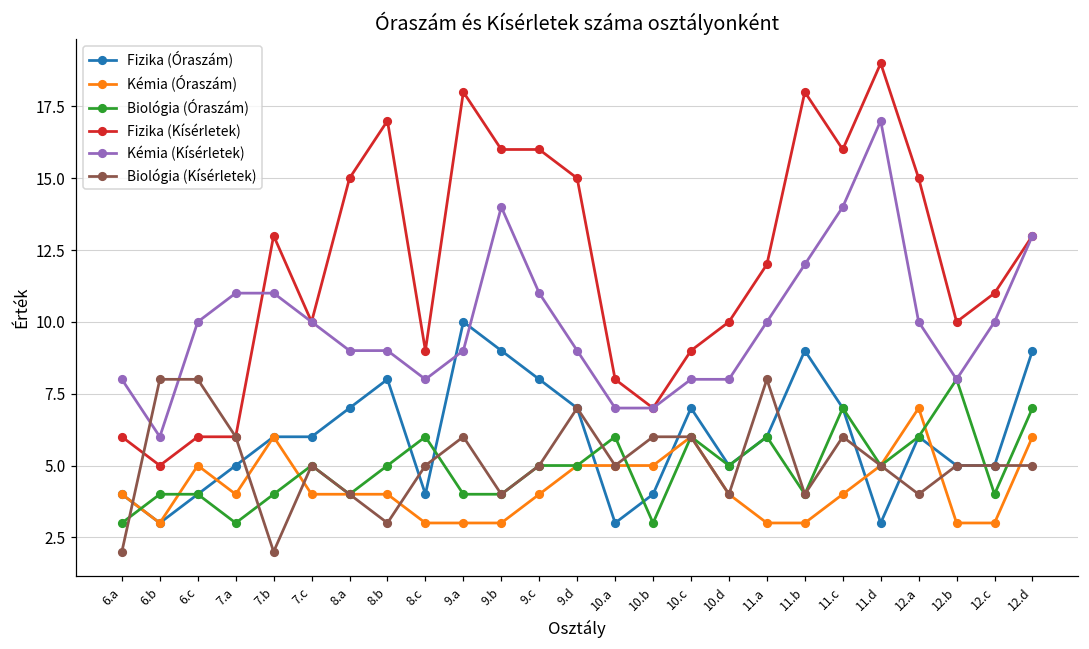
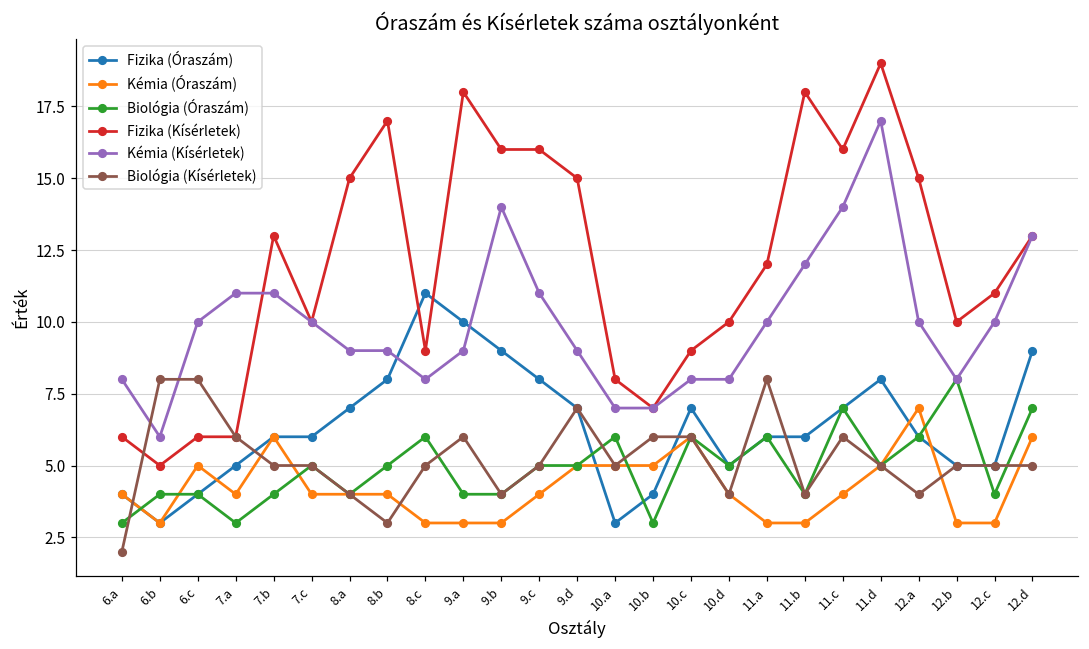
  {
    "Fizika (Óraszám)": {
      "7.a": 5,
      "7.c": 6,
      "8.a": 7,
      "8.b": 8,
-     "8.c": 4,
+     "8.c": 11,
      "9.a": 10,
      "9.b": 9,
      "9.c": 8,
      "10.a": 3,
      "10.b": 4,
      "10.c": 7,
-     "11.b": 9,
-     "11.d": 3,
+     "11.b": 6,
+     "11.d": 8,
      "12.d": 9
    },
    "Kémia (Óraszám)": {
      "6.c": 5,
      "7.a": 4,
      "7.c": 4,
      "8.b": 4,
      "8.c": 3,
      "9.a": 3,
      "9.b": 3,
      "9.c": 4,
      "10.b": 5,
      "11.a": 3,
      "11.b": 3,
      "11.c": 4,
      "12.a": 7,
      "12.b": 3,
      "12.c": 3,
      "12.d": 6
    },
    "Biológia (Óraszám)": {
      "6.a": 3,
      "6.b": 4,
      "7.a": 3,
      "7.b": 4,
      "8.b": 5,
      "8.c": 6,
      "9.a": 4,
      "10.a": 6,
      "10.b": 3,
      "12.c": 4,
      "12.d": 7
    },
    "Fizika (Kísérletek)": {
      "6.a": 6,
      "6.b": 5,
      "6.c": 6,
      "7.b": 13,
      "8.a": 15,
      "8.b": 17,
      "8.c": 9,
      "9.a": 18,
      "9.b": 16,
      "9.c": 16,
      "9.d": 15,
      "10.a": 8,
      "10.c": 9,
      "10.d": 10,
      "11.a": 12,
      "11.b": 18,
      "11.c": 16,
      "11.d": 19,
      "12.a": 15,
      "12.b": 10,
      "12.c": 11
    },
    "Kémia (Kísérletek)": {
      "6.a": 8,
      "6.b": 6,
      "6.c": 10,
      "7.a": 11,
      "7.b": 11,
      "8.a": 9,
      "8.b": 9,
      "8.c": 8,
      "9.a": 9,
      "9.b": 14,
      "9.c": 11,
      "9.d": 9,
      "10.a": 7,
      "10.c": 8,
      "10.d": 8,
      "11.a": 10,
      "11.b": 12,
      "11.c": 14,
      "11.d": 17,
      "12.a": 10,
      "12.c": 10
    },
    "Biológia (Kísérletek)": {
      "6.a": 2,
      "6.b": 8,
      "6.c": 8,
-     "7.b": 2,
+     "7.b": 5,
      "8.b": 3,
      "8.c": 5,
      "9.a": 6,
      "10.b": 6,
      "11.a": 8,
      "11.c": 6,
      "12.a": 4,
      "12.d": 5
    }
  }
